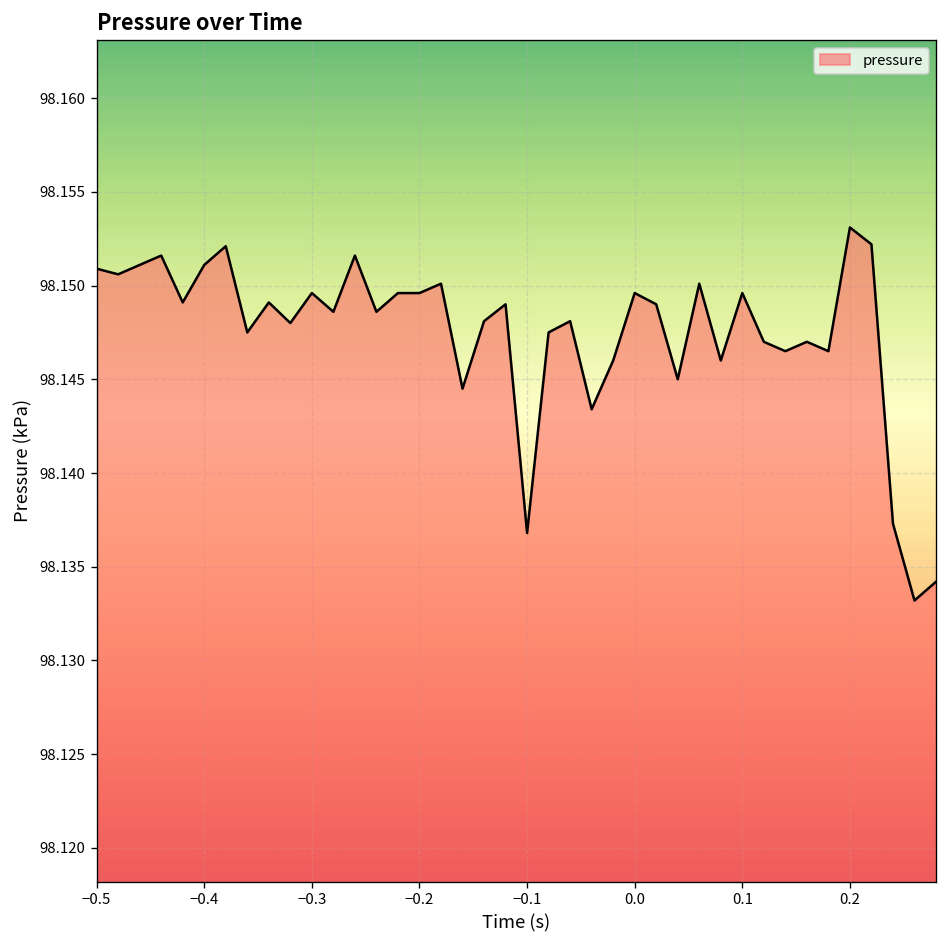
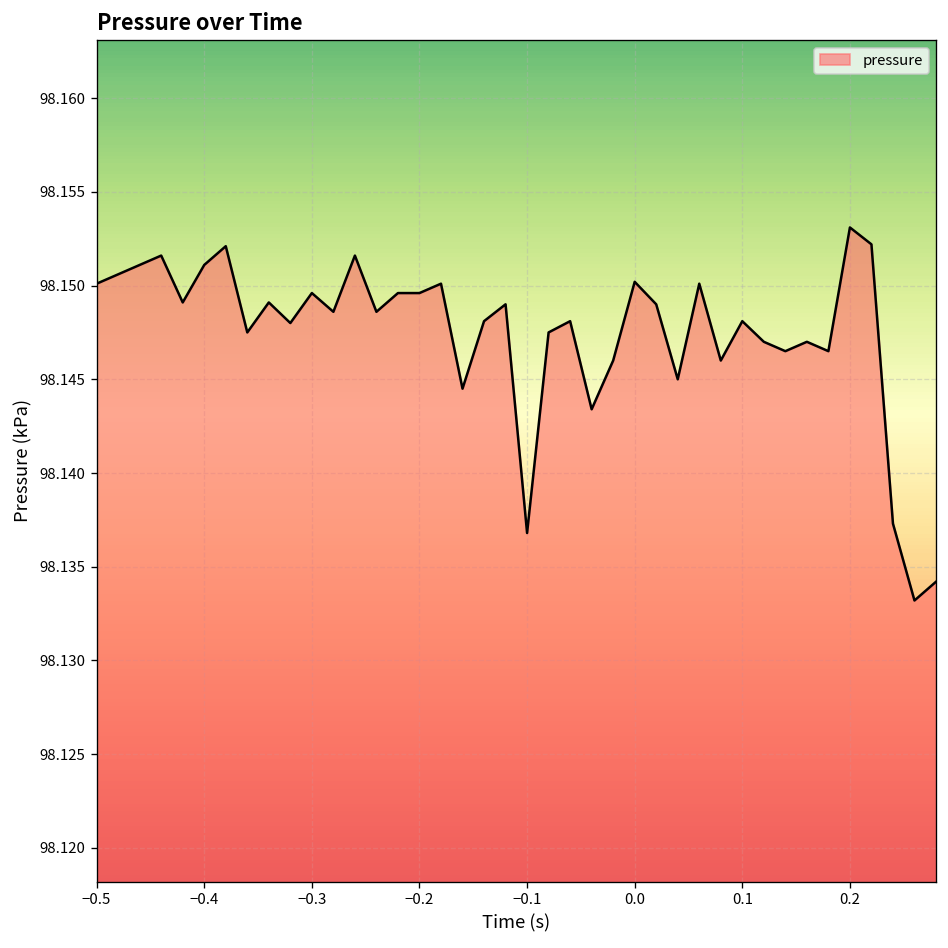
  {
-   "−0.5": 98.1509,
+   "−0.5": 98.1501,
    "−0.4": 98.1511,
    "−0.3": 98.1496,
    "−0.2": 98.1496,
    "−0.1": 98.1368,
-   "0.0": 98.1496,
-   "0.1": 98.1496,
+   "0.0": 98.1502,
+   "0.1": 98.1481,
    "0.2": 98.1531
  }
